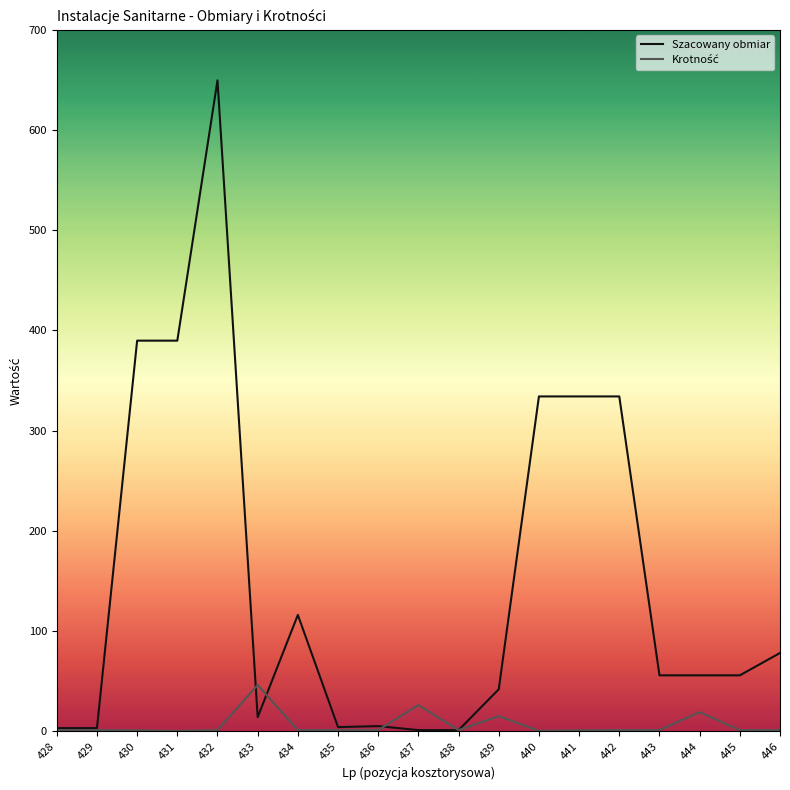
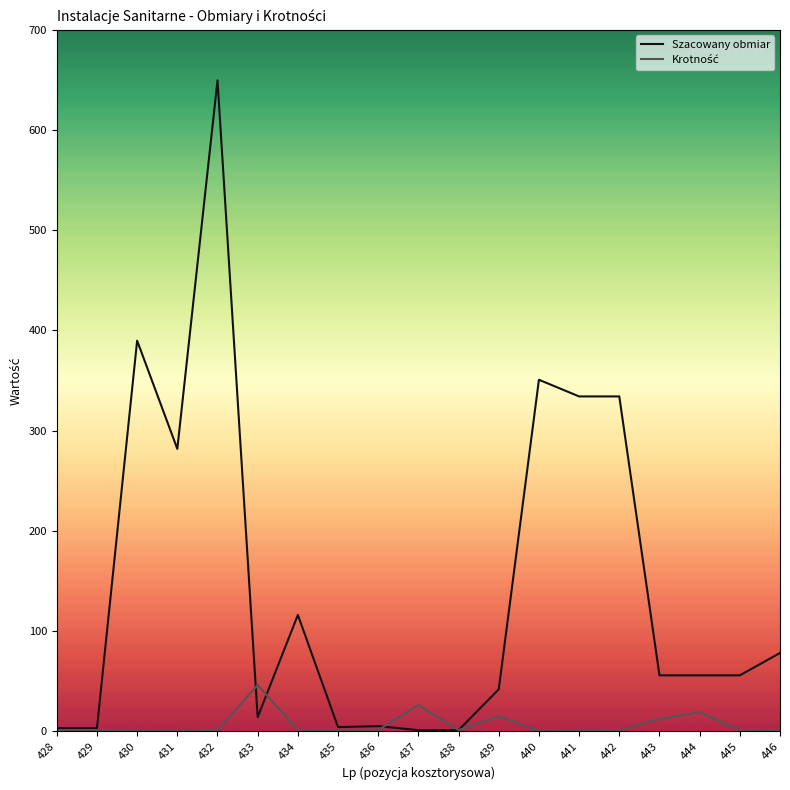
  {
    "Szacowany obmiar": {
      "430": 390,
-     "431": 390,
+     "431": 282,
      "432": 650,
      "433": 14,
      "434": 116,
      "435": 4,
      "436": 5,
      "437": 1,
      "439": 42,
-     "440": 334,
+     "440": 351,
      "441": 334,
      "442": 334,
      "443": 56,
      "444": 56,
      "445": 56,
      "446": 78
    },
    "Krotność": {
      "430": 1,
      "431": 0,
      "432": 1,
      "433": 46,
      "434": 1,
      "435": 1,
      "436": 1,
      "437": 26,
      "439": 15,
      "440": 0,
      "441": 1,
      "442": 1,
-     "443": 1,
+     "443": 12,
      "444": 19,
      "445": 1,
      "446": 1
    }
  }
